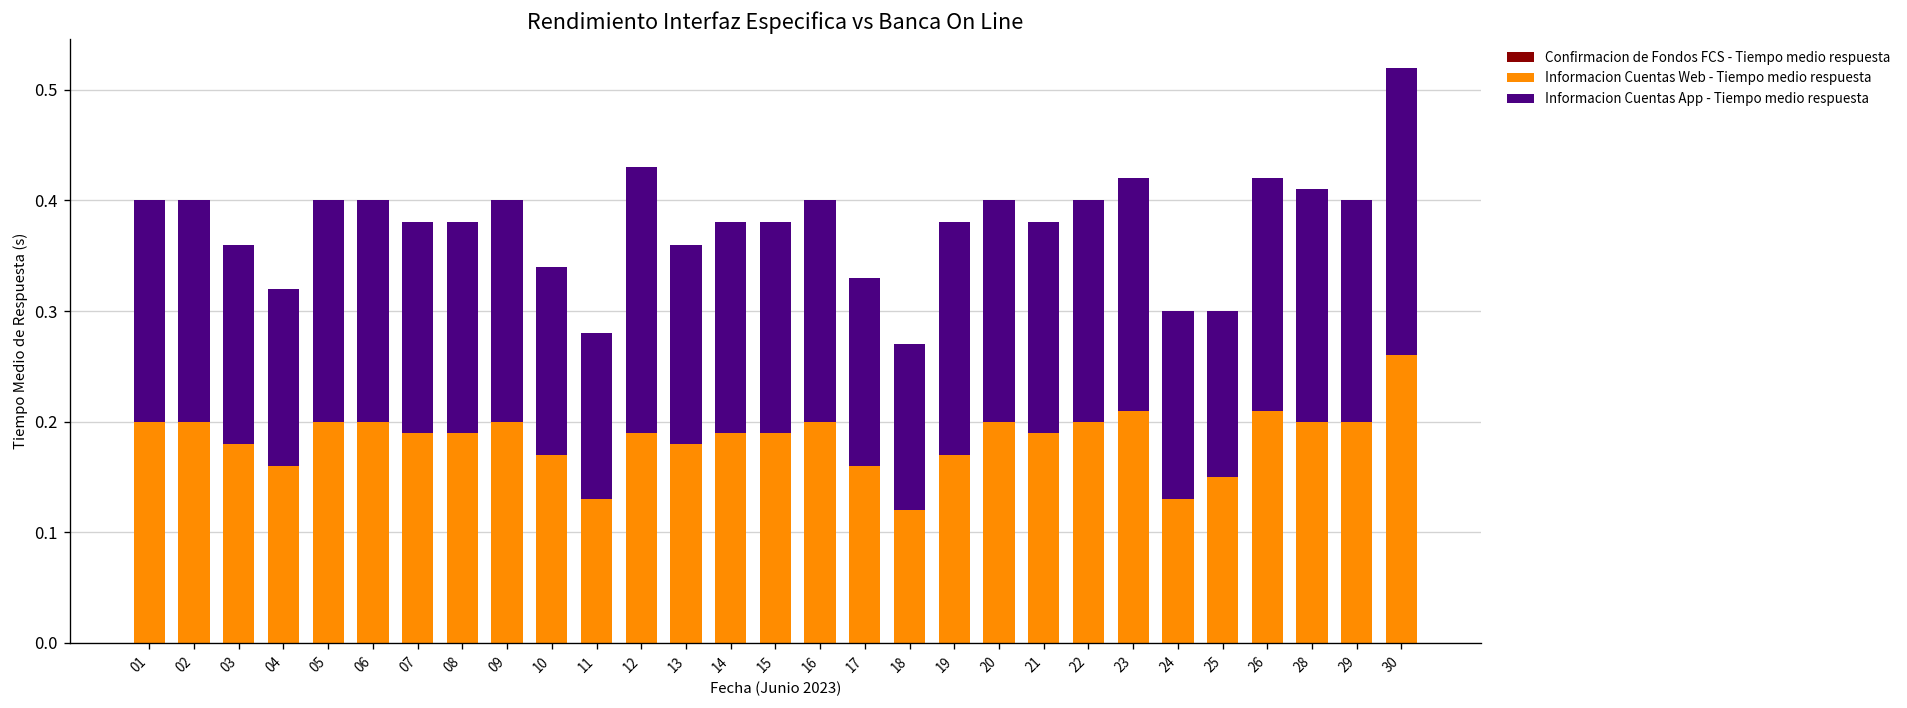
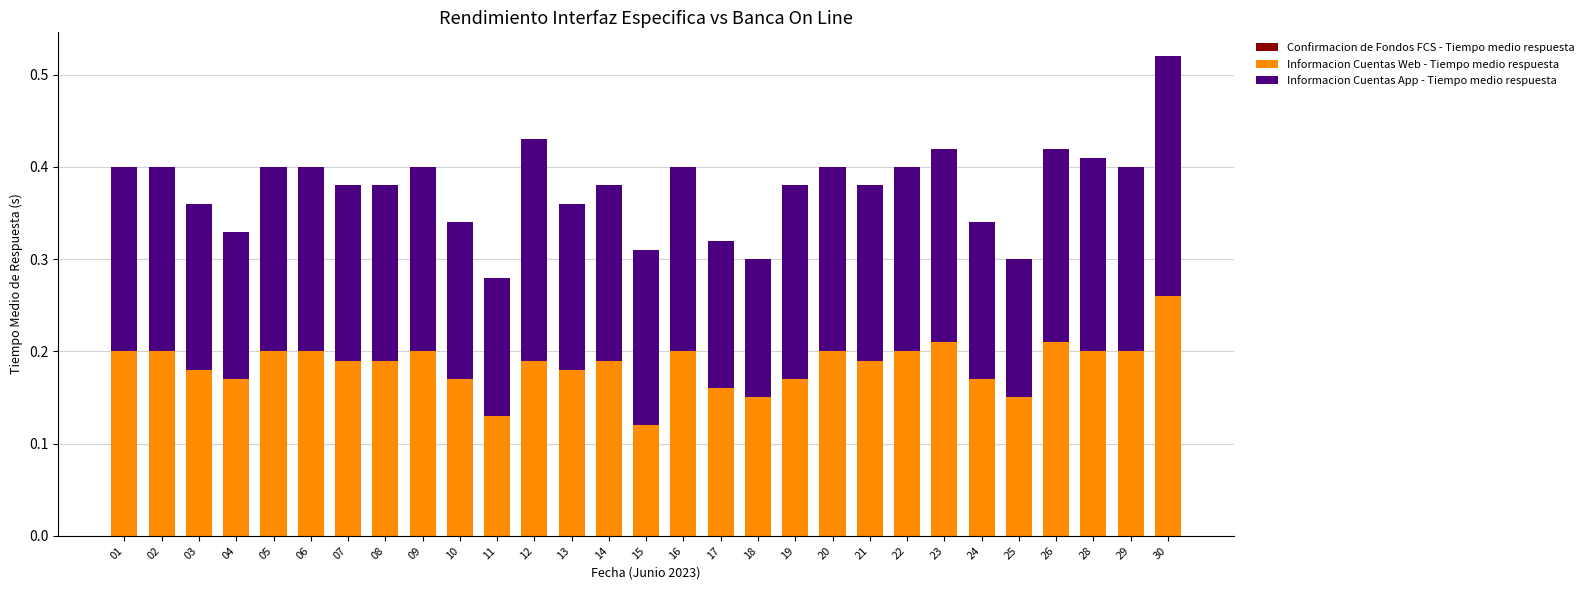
  {
    "Confirmacion de Fondos FCS - Tiempo medio respuesta": {
      "01": 0.00,
      "02": 0.00,
      "03": 0.00,
      "04": 0.00,
      "05": 0.00,
      "06": 0.00,
      "07": 0.00,
      "08": 0.00,
      "09": 0.00,
      "10": 0.00,
      "11": 0.00,
      "12": 0.00,
      "13": 0.00,
      "14": 0.00,
      "15": 0.00,
      "16": 0.00,
      "17": 0.00,
      "18": 0.00,
      "19": 0.00,
      "20": 0.00,
      "21": 0.00,
      "22": 0.00,
      "23": 0.00,
      "24": 0.00,
      "25": 0.00,
      "26": 0.00,
      "28": 0.00,
      "29": 0.00,
      "30": 0.00
    },
    "Informacion Cuentas Web - Tiempo medio respuesta": {
      "01": 0.20,
      "02": 0.20,
      "03": 0.18,
-     "04": 0.16,
+     "04": 0.17,
      "05": 0.20,
      "06": 0.20,
      "07": 0.19,
      "08": 0.19,
      "09": 0.20,
      "10": 0.17,
      "11": 0.13,
      "12": 0.19,
      "13": 0.18,
      "14": 0.19,
-     "15": 0.19,
+     "15": 0.12,
      "16": 0.20,
      "17": 0.16,
-     "18": 0.12,
+     "18": 0.15,
      "19": 0.17,
      "20": 0.20,
      "21": 0.19,
      "22": 0.20,
      "23": 0.21,
-     "24": 0.13,
+     "24": 0.17,
      "25": 0.15,
      "26": 0.21,
      "28": 0.20,
      "29": 0.20,
      "30": 0.26
    },
    "Informacion Cuentas App - Tiempo medio respuesta": {
      "01": 0.20,
      "02": 0.20,
      "03": 0.18,
      "04": 0.16,
      "05": 0.20,
      "06": 0.20,
      "07": 0.19,
      "08": 0.19,
      "09": 0.20,
      "10": 0.17,
      "11": 0.15,
      "12": 0.24,
      "13": 0.18,
      "14": 0.19,
      "15": 0.19,
      "16": 0.20,
-     "17": 0.17,
+     "17": 0.16,
      "18": 0.15,
      "19": 0.21,
      "20": 0.20,
      "21": 0.19,
      "22": 0.20,
      "23": 0.21,
      "24": 0.17,
      "25": 0.15,
      "26": 0.21,
      "28": 0.21,
      "29": 0.20,
      "30": 0.26
    }
  }
